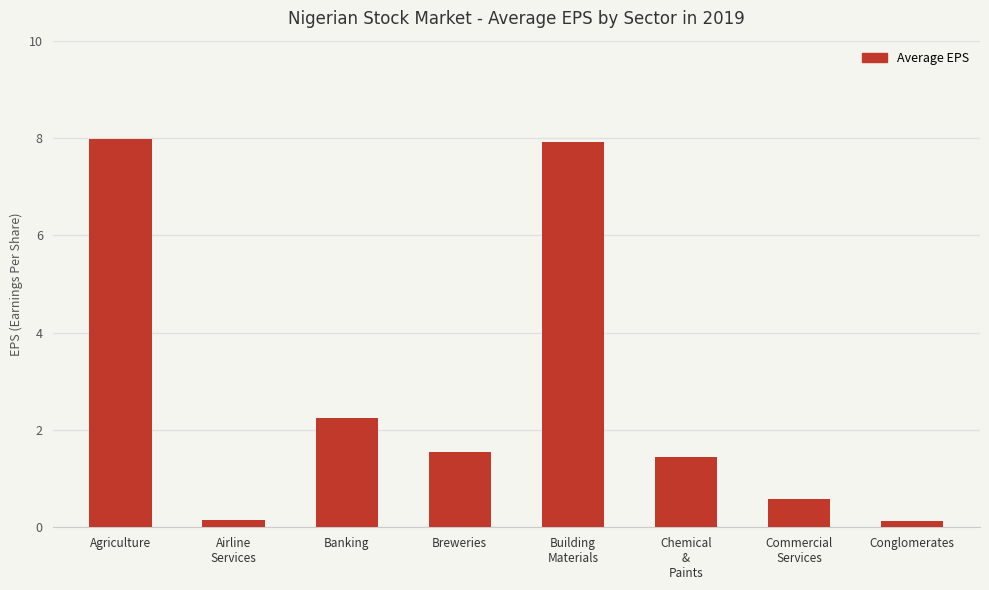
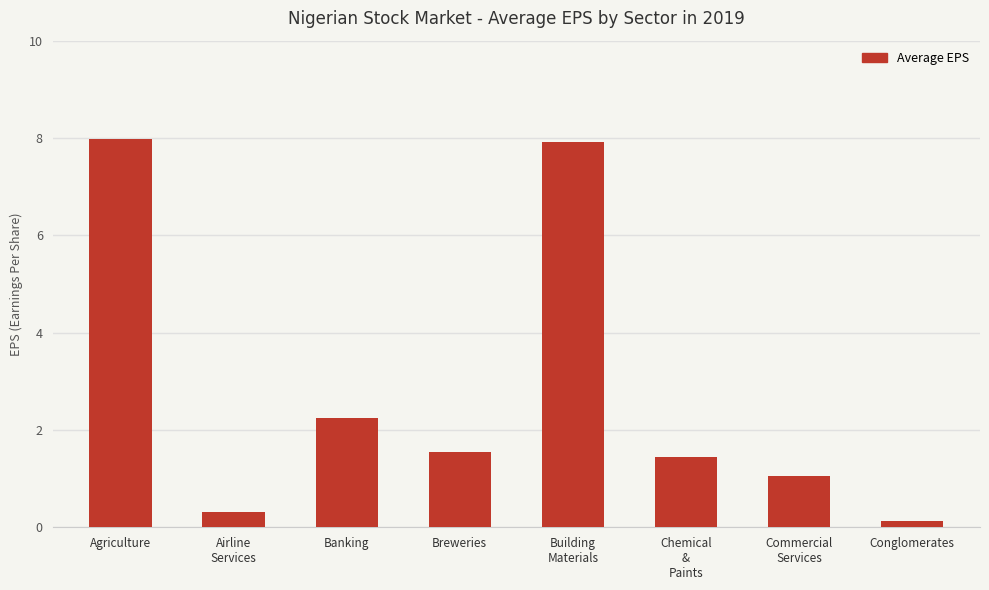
  {
    "Agriculture": 8.0,
-   "Airline Services": 0.1,
+   "Airline Services": 0.3,
    "Banking": 2.2,
    "Breweries": 1.6,
    "Building Materials": 7.9,
    "Chemical & Paints": 1.5,
-   "Commercial Services": 0.6,
+   "Commercial Services": 1.1,
    "Conglomerates": 0.1
  }
